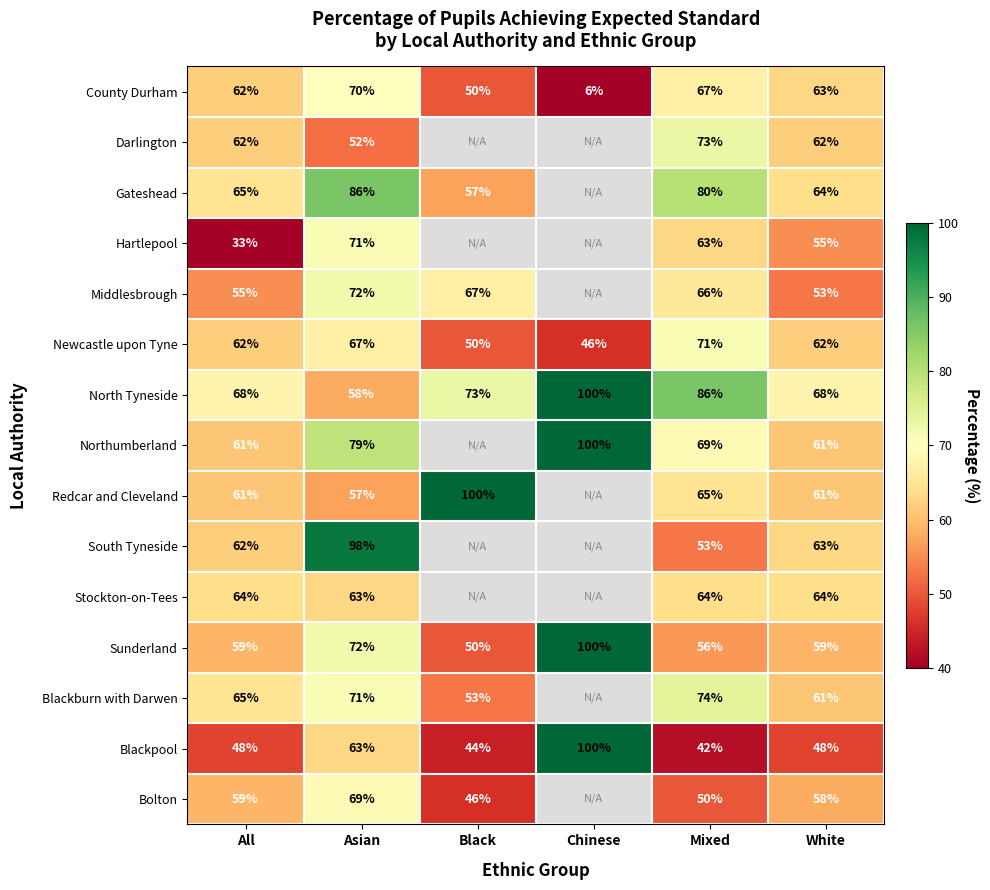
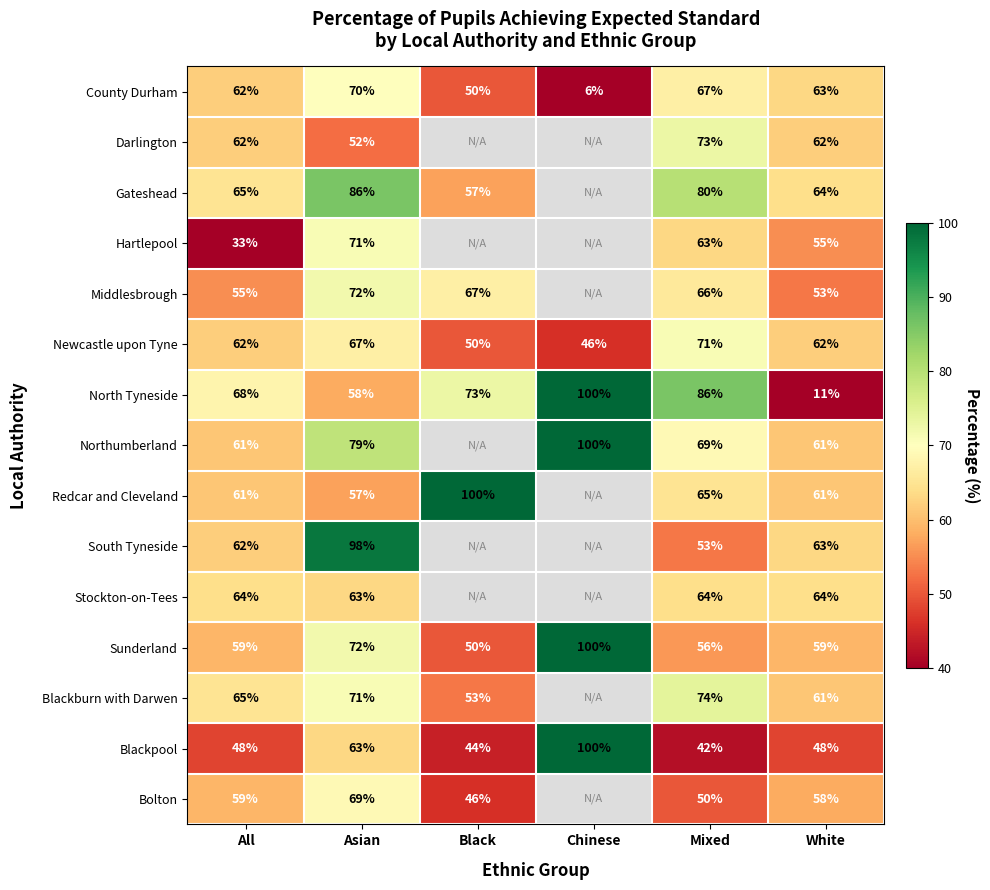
  {
    "County Durham": {
      "All": "62%",
      "Asian": "70%",
      "Black": "50%",
      "Chinese": "6%",
      "Mixed": "67%",
      "White": "63%"
    },
    "Darlington": {
      "All": "62%",
      "Asian": "52%",
      "Mixed": "73%",
      "White": "62%"
    },
    "Gateshead": {
      "All": "65%",
      "Asian": "86%",
      "Black": "57%",
      "Mixed": "80%",
      "White": "64%"
    },
    "Hartlepool": {
      "All": "33%",
      "Asian": "71%",
      "Mixed": "63%",
      "White": "55%"
    },
    "Middlesbrough": {
      "All": "55%",
      "Asian": "72%",
      "Black": "67%",
      "Mixed": "66%",
      "White": "53%"
    },
    "Newcastle upon Tyne": {
      "All": "62%",
      "Asian": "67%",
      "Black": "50%",
      "Chinese": "46%",
      "Mixed": "71%",
      "White": "62%"
    },
    "North Tyneside": {
      "All": "68%",
      "Asian": "58%",
      "Black": "73%",
      "Chinese": "100%",
      "Mixed": "86%",
-     "White": "68%"
+     "White": "11%"
    },
    "Northumberland": {
      "All": "61%",
      "Asian": "79%",
      "Chinese": "100%",
      "Mixed": "69%",
      "White": "61%"
    },
    "Redcar and Cleveland": {
      "All": "61%",
      "Asian": "57%",
      "Black": "100%",
      "Mixed": "65%",
      "White": "61%"
    },
    "South Tyneside": {
      "All": "62%",
      "Asian": "98%",
      "Mixed": "53%",
      "White": "63%"
    },
    "Stockton-on-Tees": {
      "All": "64%",
      "Asian": "63%",
      "Mixed": "64%",
      "White": "64%"
    },
    "Sunderland": {
      "All": "59%",
      "Asian": "72%",
      "Black": "50%",
      "Chinese": "100%",
      "Mixed": "56%",
      "White": "59%"
    },
    "Blackburn with Darwen": {
      "All": "65%",
      "Asian": "71%",
      "Black": "53%",
      "Mixed": "74%",
      "White": "61%"
    },
    "Blackpool": {
      "All": "48%",
      "Asian": "63%",
      "Black": "44%",
      "Chinese": "100%",
      "Mixed": "42%",
      "White": "48%"
    },
    "Bolton": {
      "All": "59%",
      "Asian": "69%",
      "Black": "46%",
      "Mixed": "50%",
      "White": "58%"
    }
  }
